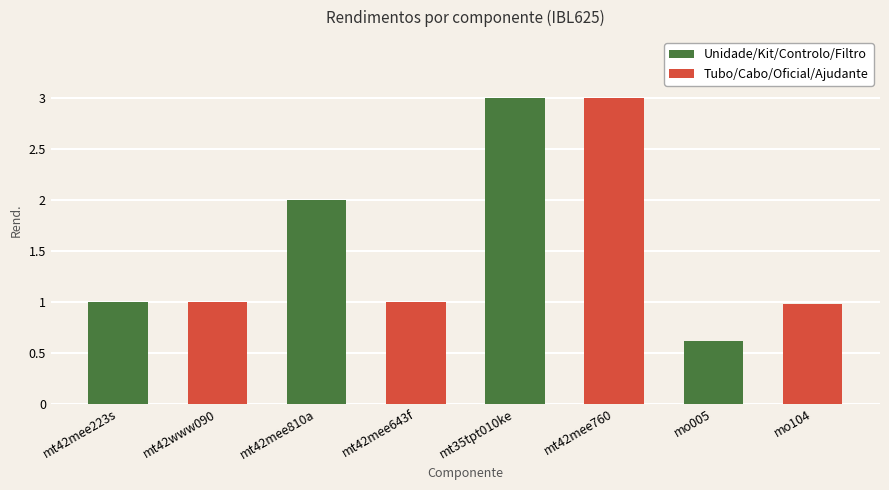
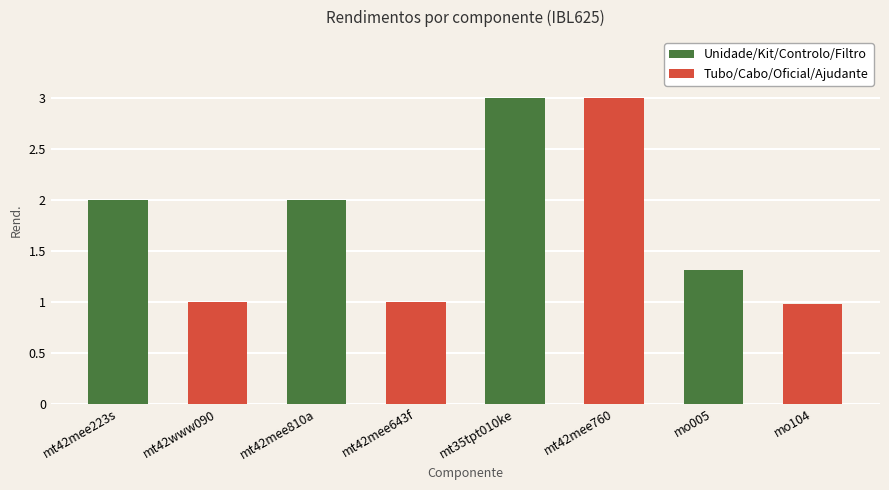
  {
-   "mt42mee223s": 1,
+   "mt42mee223s": 2,
    "mt42www090": 1.00,
    "mt42mee810a": 2.00,
    "mt42mee643f": 1.00,
    "mt35tpt010ke": 3.00,
    "mt42mee760": 3.00,
-   "mo005": 0.61,
+   "mo005": 1.31,
    "mo104": 0.98
  }
